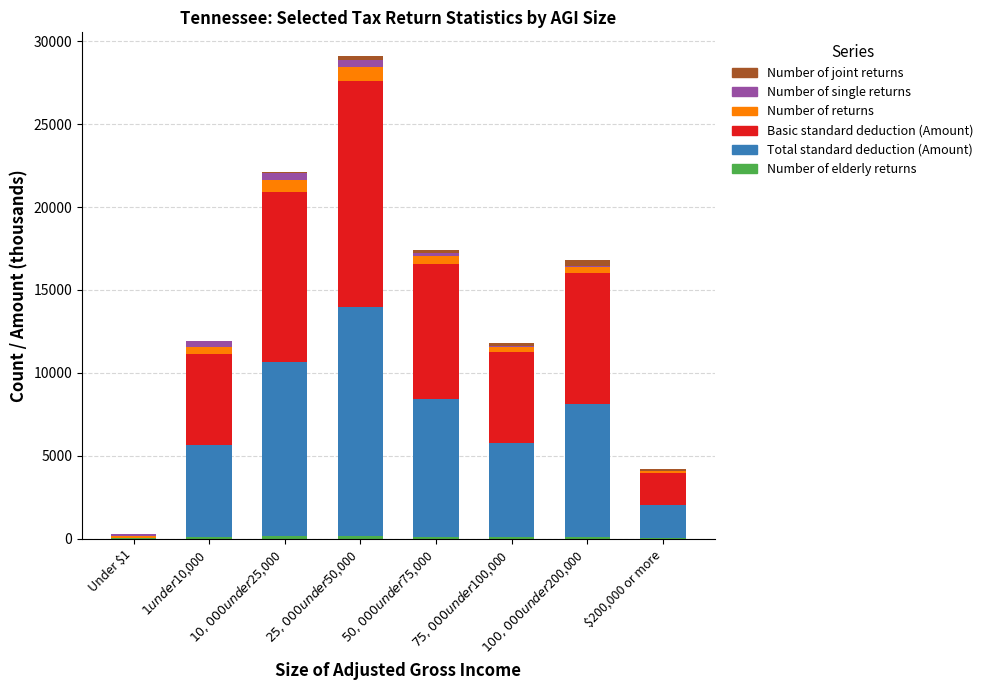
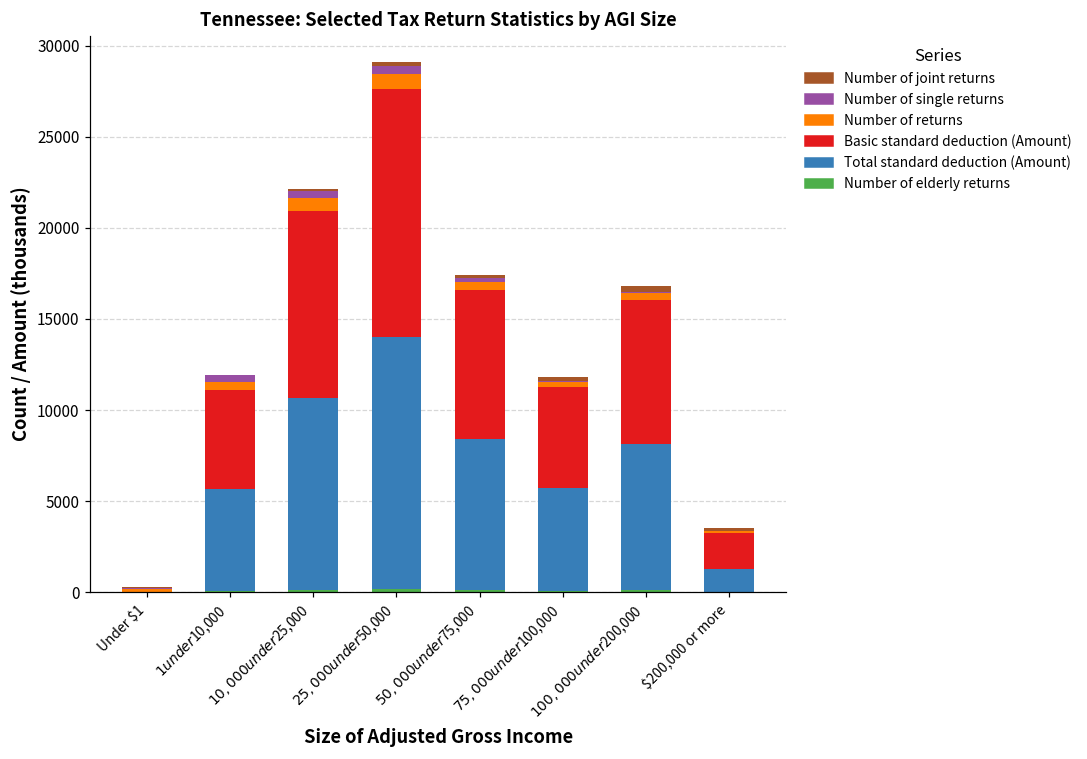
  {
    "Total standard deduction (Amount)": {
      "Under $1": 0,
-     "$200,000 or more": 2000
+     "$200,000 or more": 1300
    },
    "Basic standard deduction (Amount)": {
      "Under $1": 0,
      "$200,000 or more": 1900
    }
  }
